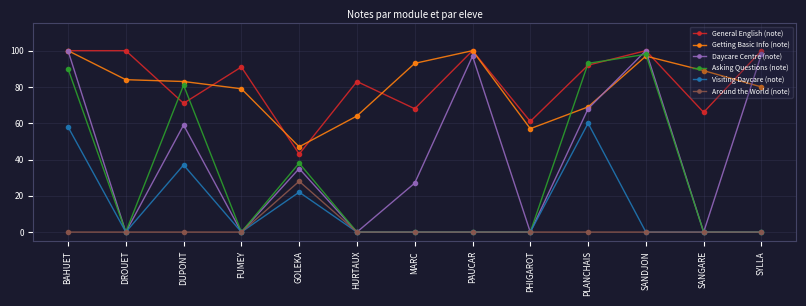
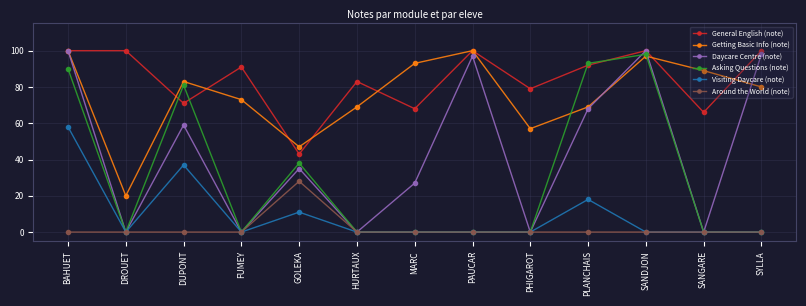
  {
    "General English (note)": {
      "DROUET": 100,
      "DUPONT": 71,
      "FUMEY": 91,
      "GOLEKA": 43,
      "HURTAUX": 83,
      "MARC": 68,
-     "PHIGAROT": 61,
+     "PHIGAROT": 79,
      "SANGARE": 66
    },
    "Getting Basic Info (note)": {
-     "DROUET": 84,
+     "DROUET": 20,
      "DUPONT": 83,
-     "FUMEY": 79,
+     "FUMEY": 73,
      "GOLEKA": 47,
-     "HURTAUX": 64,
+     "HURTAUX": 69,
      "MARC": 93,
      "PHIGAROT": 57
    },
    "Daycare Centre (note)": {
      "DUPONT": 59,
      "GOLEKA": 35,
      "MARC": 27,
      "PAUCAR": 97
    },
    "Asking Questions (note)": {
      "BAHUET": 90,
      "DUPONT": 81,
      "GOLEKA": 38
    },
    "Visiting Daycare (note)": {
      "BAHUET": 58,
      "DUPONT": 37,
-     "GOLEKA": 22,
-     "PLANCHAIS": 60
+     "GOLEKA": 11,
+     "PLANCHAIS": 18
    },
    "Around the World (note)": {
      "BAHUET": 0,
      "DUPONT": 0,
      "GOLEKA": 28,
      "PLANCHAIS": 0
    }
  }
